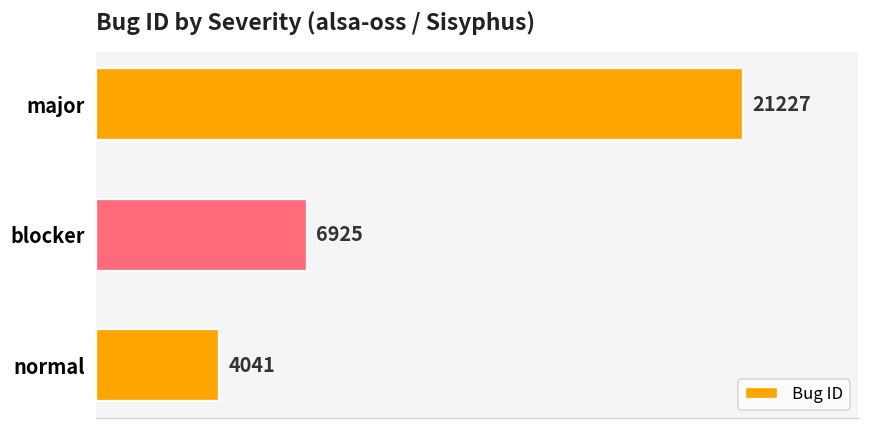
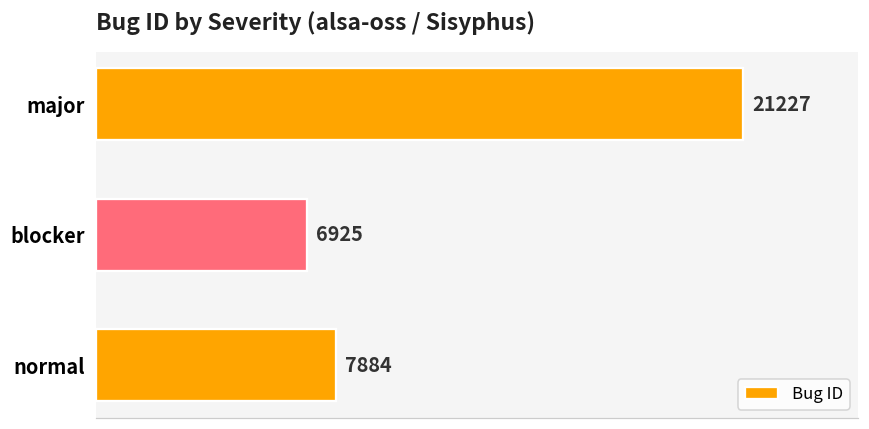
  {
    "major": 21227,
    "blocker": 6925,
-   "normal": 4041
+   "normal": 7884
  }
